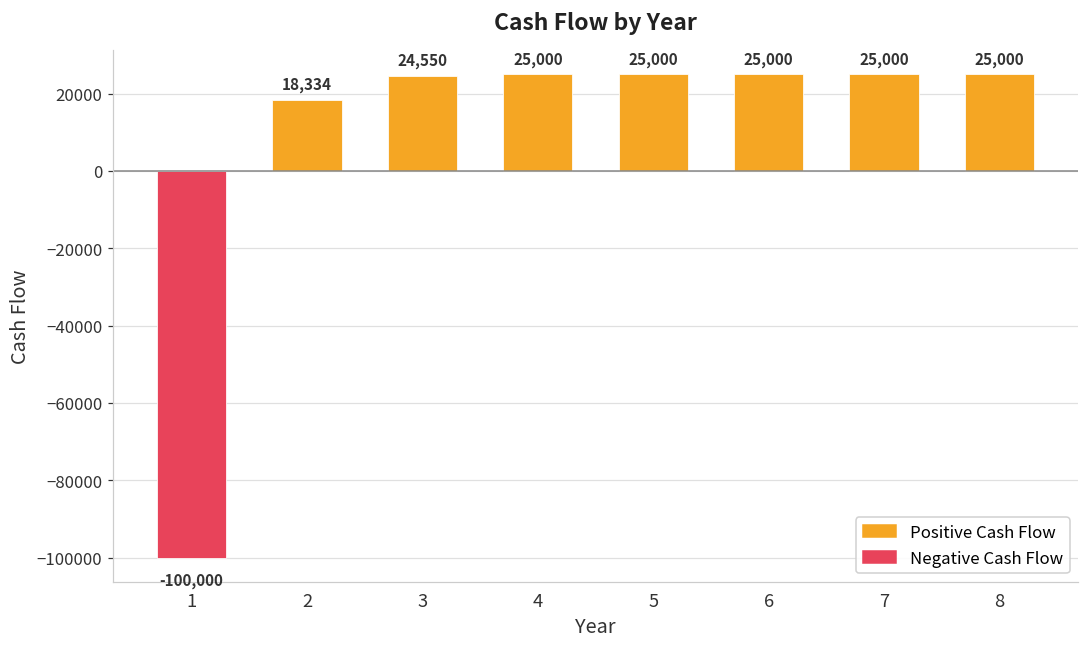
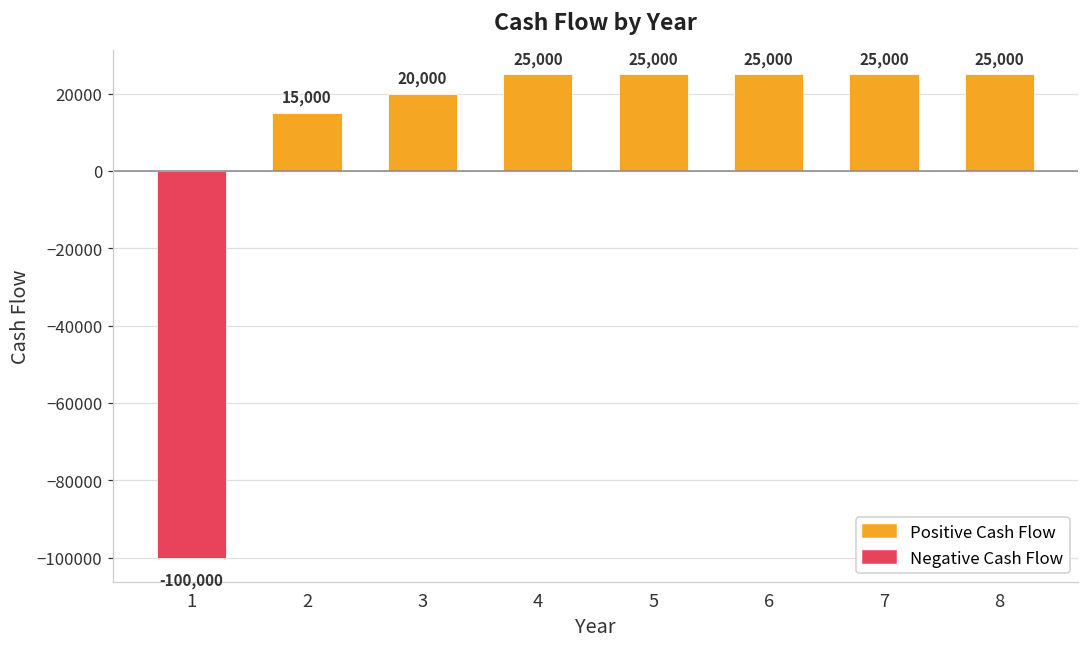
  {
    "1": "-100,000",
-   "2": "18,334",
-   "3": "24,550",
+   "2": "15,000",
+   "3": "20,000",
    "4": "25,000",
    "5": "25,000",
    "6": "25,000",
    "7": "25,000",
    "8": "25,000"
  }
